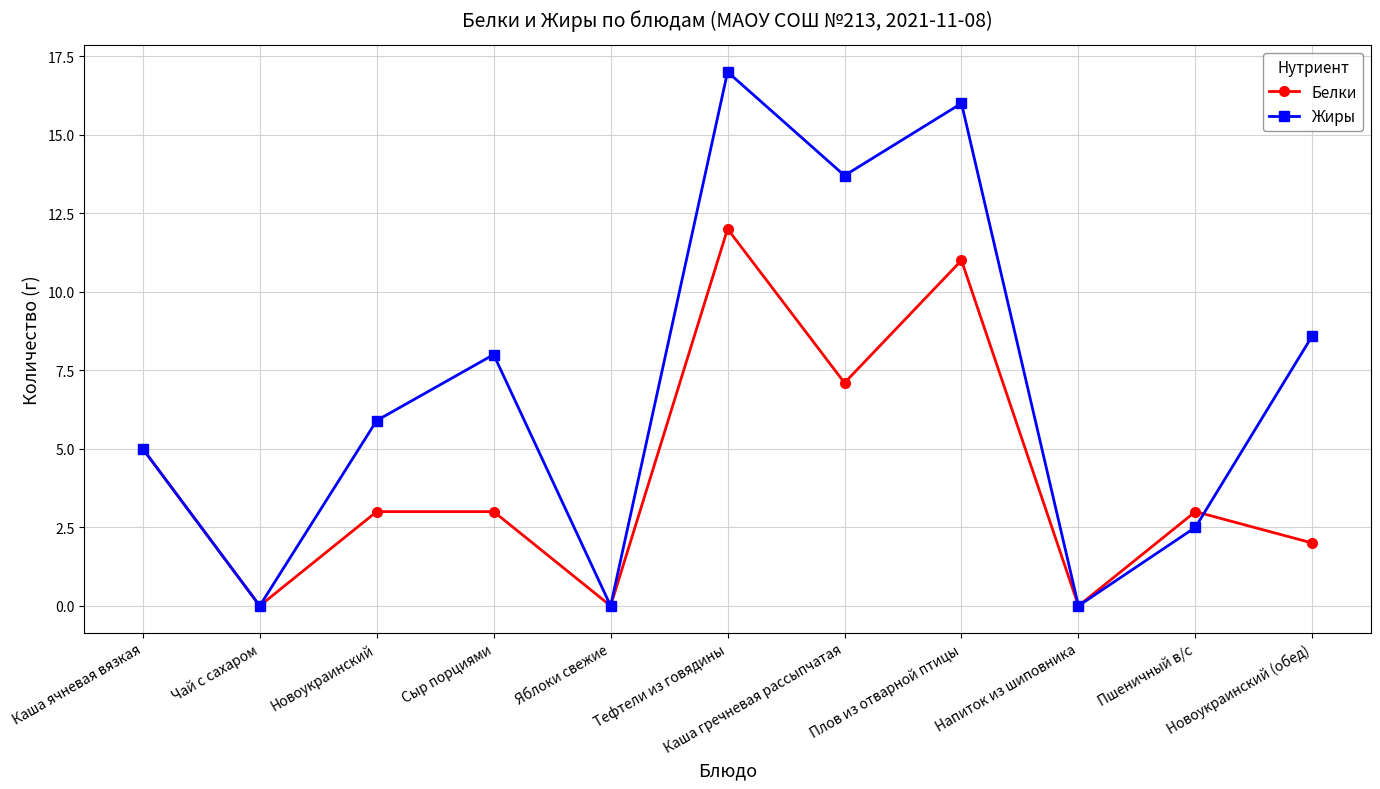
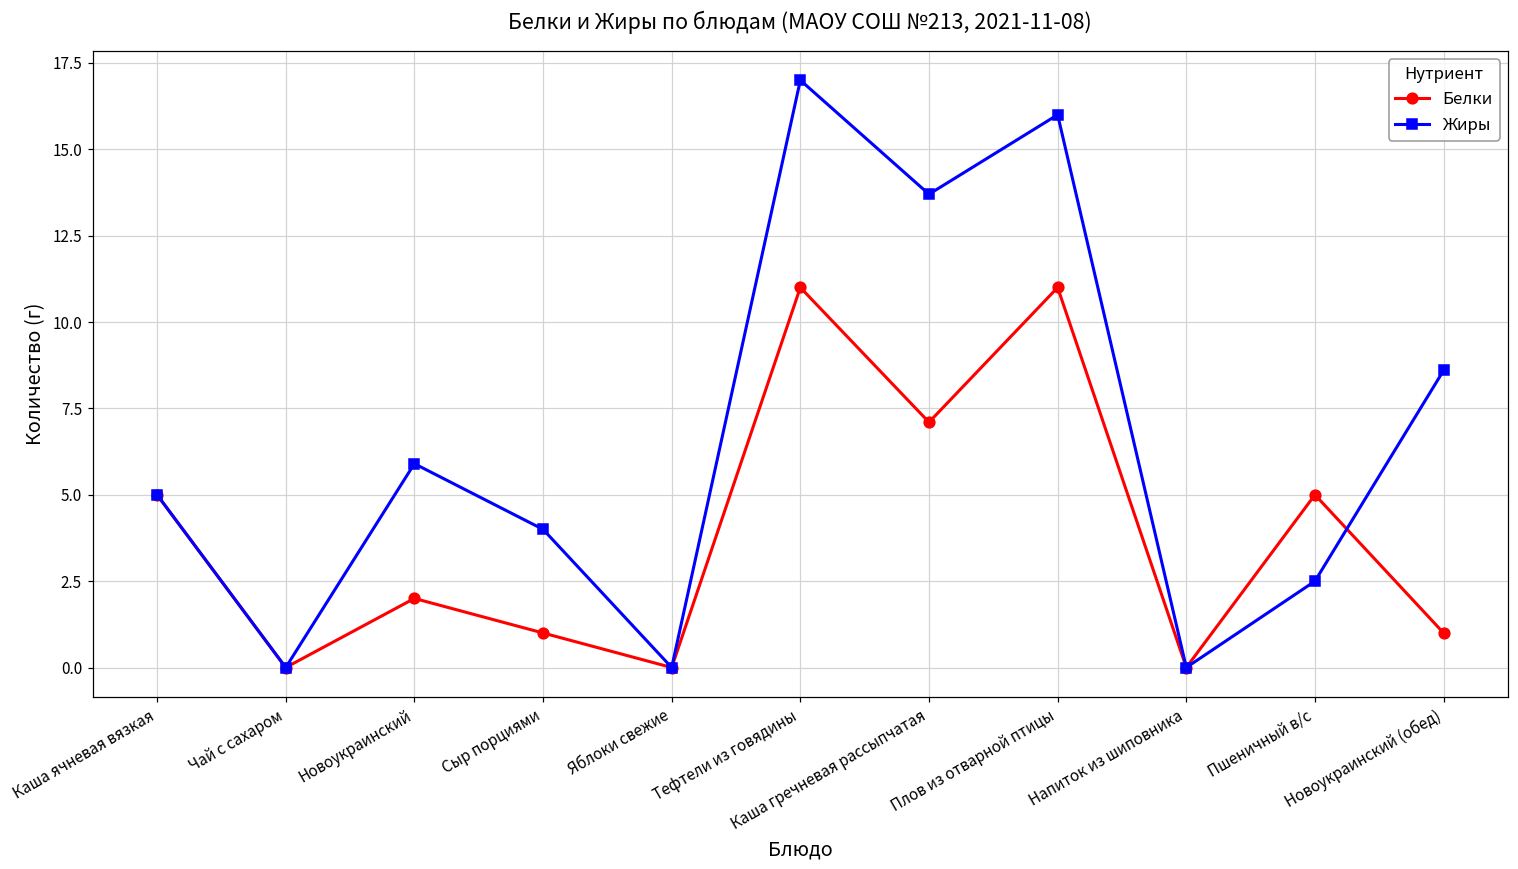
  {
    "Белки": {
-     "Новоукраинский": 3,
-     "Сыр порциями": 3,
-     "Тефтели из говядины": 12,
+     "Новоукраинский": 2,
+     "Сыр порциями": 1,
+     "Тефтели из говядины": 11,
      "Каша гречневая рассыпчатая": 7.1,
      "Плов из отварной птицы": 11,
-     "Пшеничный в/с": 3,
-     "Новоукраинский (обед)": 2
+     "Пшеничный в/с": 5,
+     "Новоукраинский (обед)": 1
    },
    "Жиры": {
      "Новоукраинский": 5.9,
-     "Сыр порциями": 8,
+     "Сыр порциями": 4,
      "Тефтели из говядины": 17,
      "Каша гречневая рассыпчатая": 13.7,
      "Плов из отварной птицы": 16,
      "Пшеничный в/с": 2.5,
      "Новоукраинский (обед)": 8.6
    }
  }
